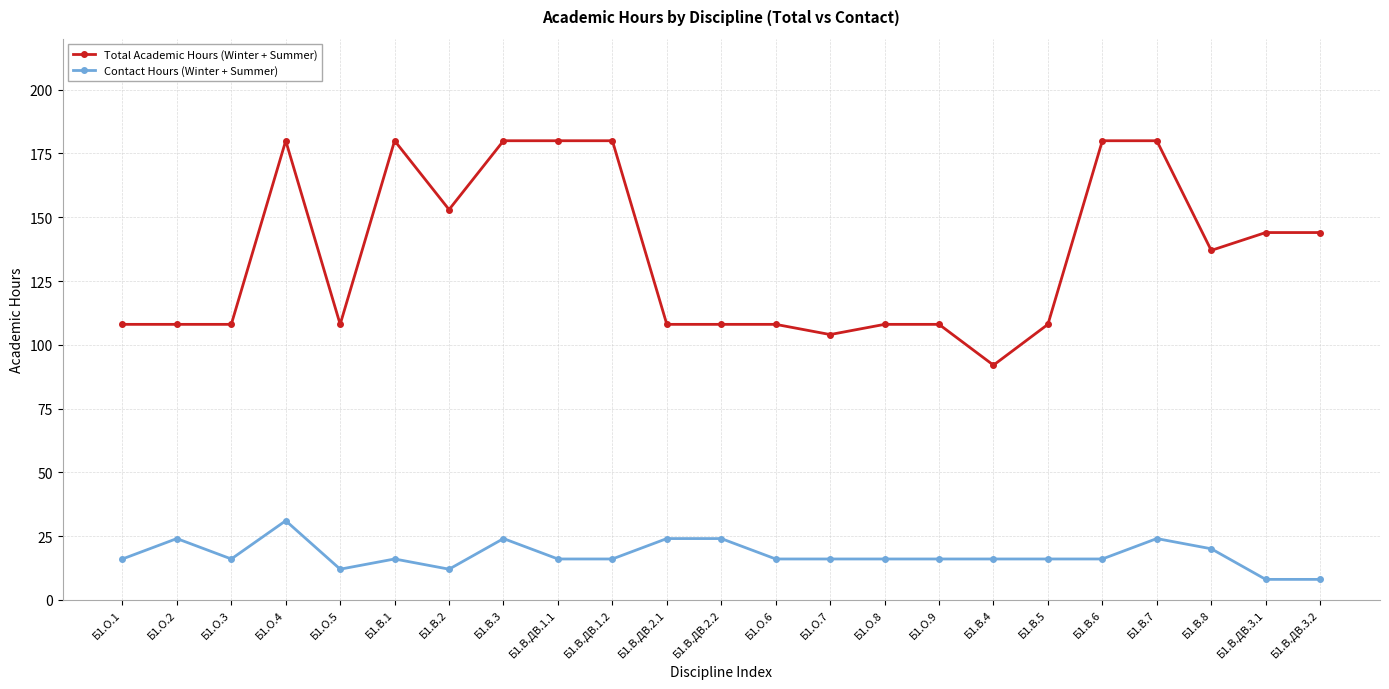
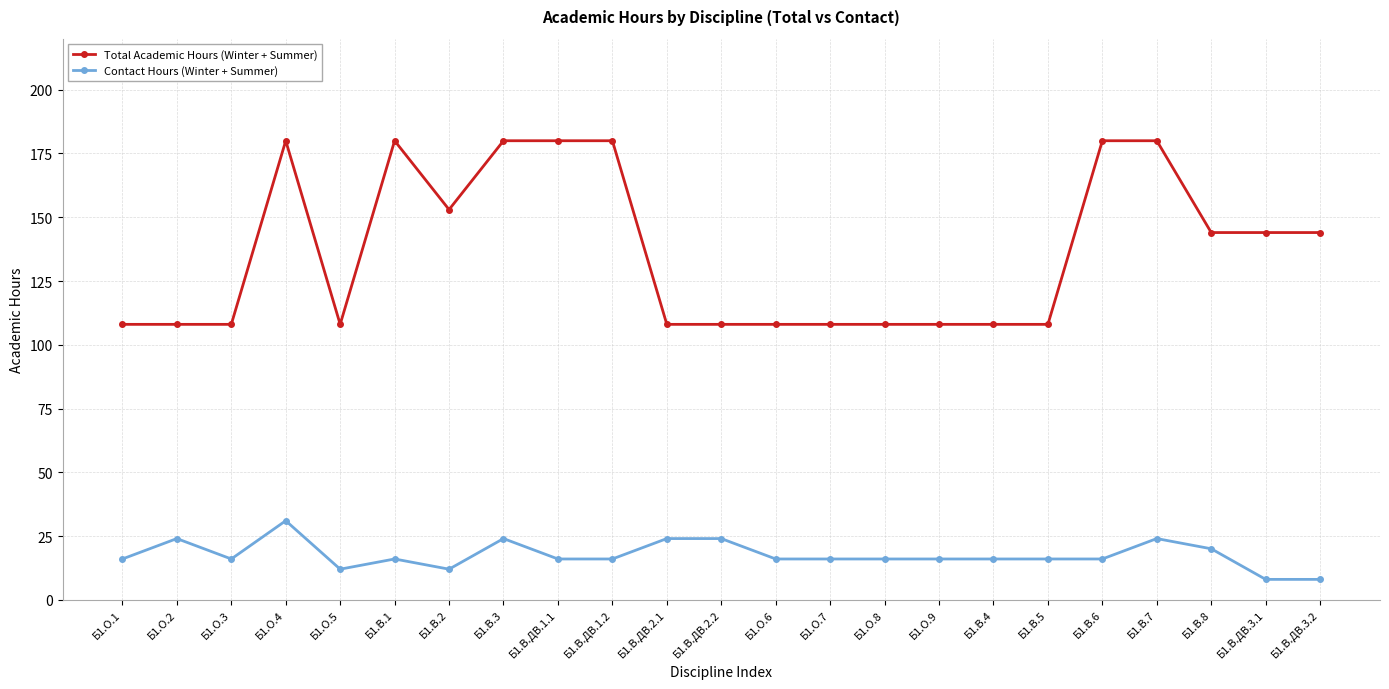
  {
    "Total Academic Hours (Winter + Summer)": {
      "Б1.О.1": 108,
      "Б1.О.2": 108,
      "Б1.О.3": 108,
      "Б1.О.4": 180,
      "Б1.О.5": 108,
      "Б1.В.1": 180,
      "Б1.В.2": 153,
      "Б1.В.3": 180,
      "Б1.В.ДВ.1.1": 180,
      "Б1.В.ДВ.1.2": 180,
      "Б1.В.ДВ.2.1": 108,
      "Б1.В.ДВ.2.2": 108,
      "Б1.О.6": 108,
-     "Б1.О.7": 104,
+     "Б1.О.7": 108,
      "Б1.О.8": 108,
      "Б1.О.9": 108,
-     "Б1.В.4": 92,
+     "Б1.В.4": 108,
      "Б1.В.5": 108,
      "Б1.В.6": 180,
      "Б1.В.7": 180,
-     "Б1.В.8": 137,
+     "Б1.В.8": 144,
      "Б1.В.ДВ.3.1": 144,
      "Б1.В.ДВ.3.2": 144
    },
    "Contact Hours (Winter + Summer)": {
      "Б1.О.1": 16,
      "Б1.О.2": 24,
      "Б1.О.3": 16,
      "Б1.О.4": 31,
      "Б1.О.5": 12,
      "Б1.В.1": 16,
      "Б1.В.2": 12,
      "Б1.В.3": 24,
      "Б1.В.ДВ.1.1": 16,
      "Б1.В.ДВ.1.2": 16,
      "Б1.В.ДВ.2.1": 24,
      "Б1.В.ДВ.2.2": 24,
      "Б1.О.6": 16,
      "Б1.О.7": 16,
      "Б1.О.8": 16,
      "Б1.О.9": 16,
      "Б1.В.4": 16,
      "Б1.В.5": 16,
      "Б1.В.6": 16,
      "Б1.В.7": 24,
      "Б1.В.8": 20,
      "Б1.В.ДВ.3.1": 8,
      "Б1.В.ДВ.3.2": 8
    }
  }
